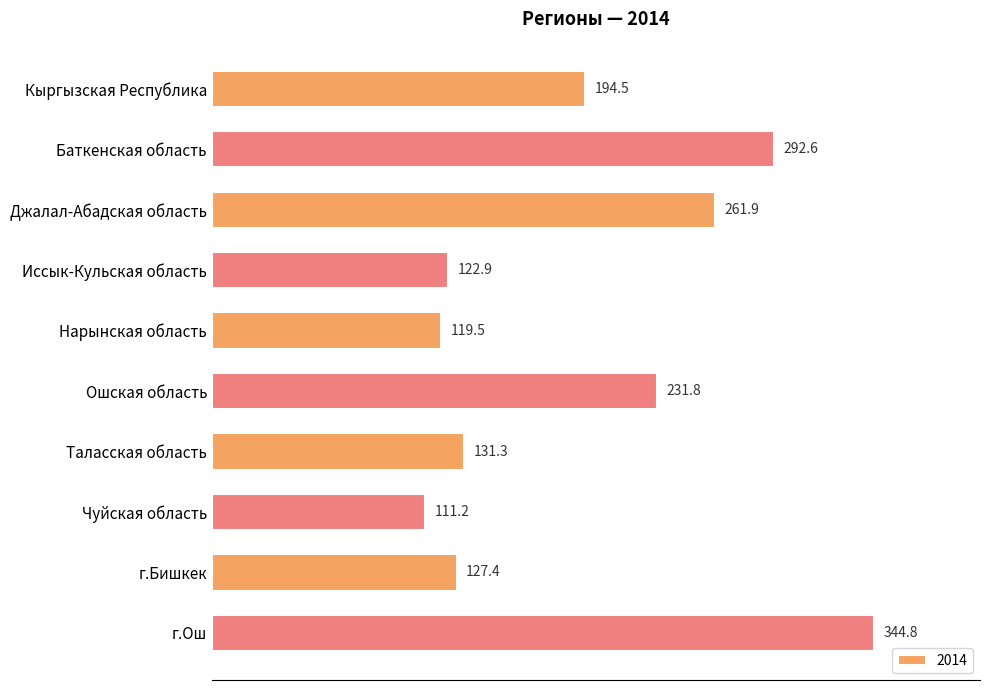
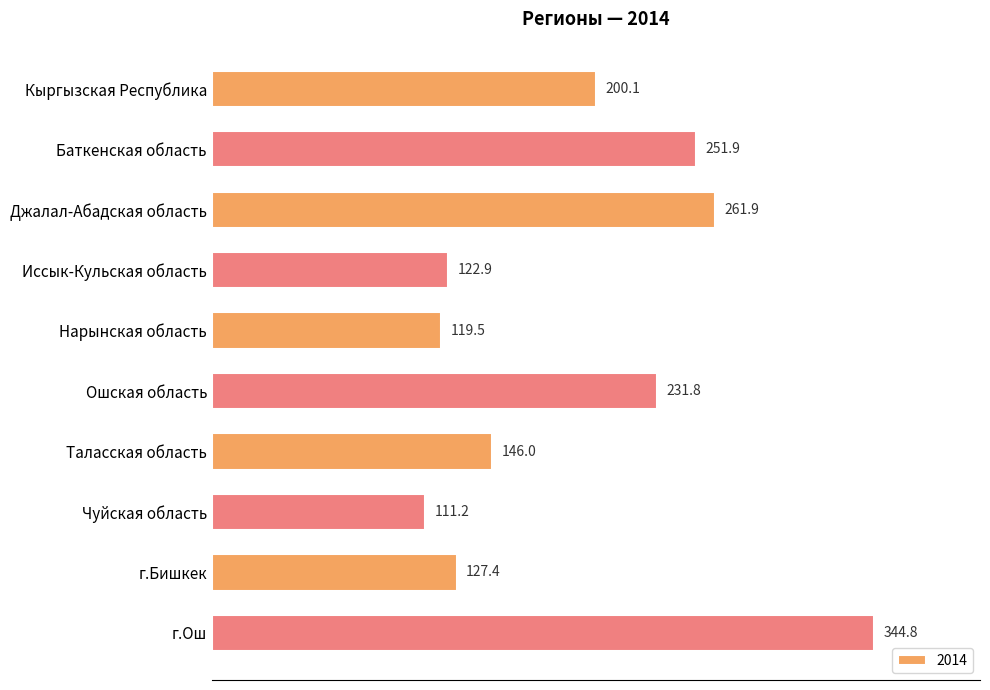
  {
-   "Кыргызская Республика": 194.5,
-   "Баткенская область": 292.6,
+   "Кыргызская Республика": 200.1,
+   "Баткенская область": 251.9,
    "Джалал-Абадская область": 261.9,
    "Иссык-Кульская область": 122.9,
    "Нарынская область": 119.5,
    "Ошская область": 231.8,
-   "Таласская область": 131.3,
+   "Таласская область": 146.0,
    "Чуйская область": 111.2,
    "г.Бишкек": 127.4,
    "г.Ош": 344.8
  }
